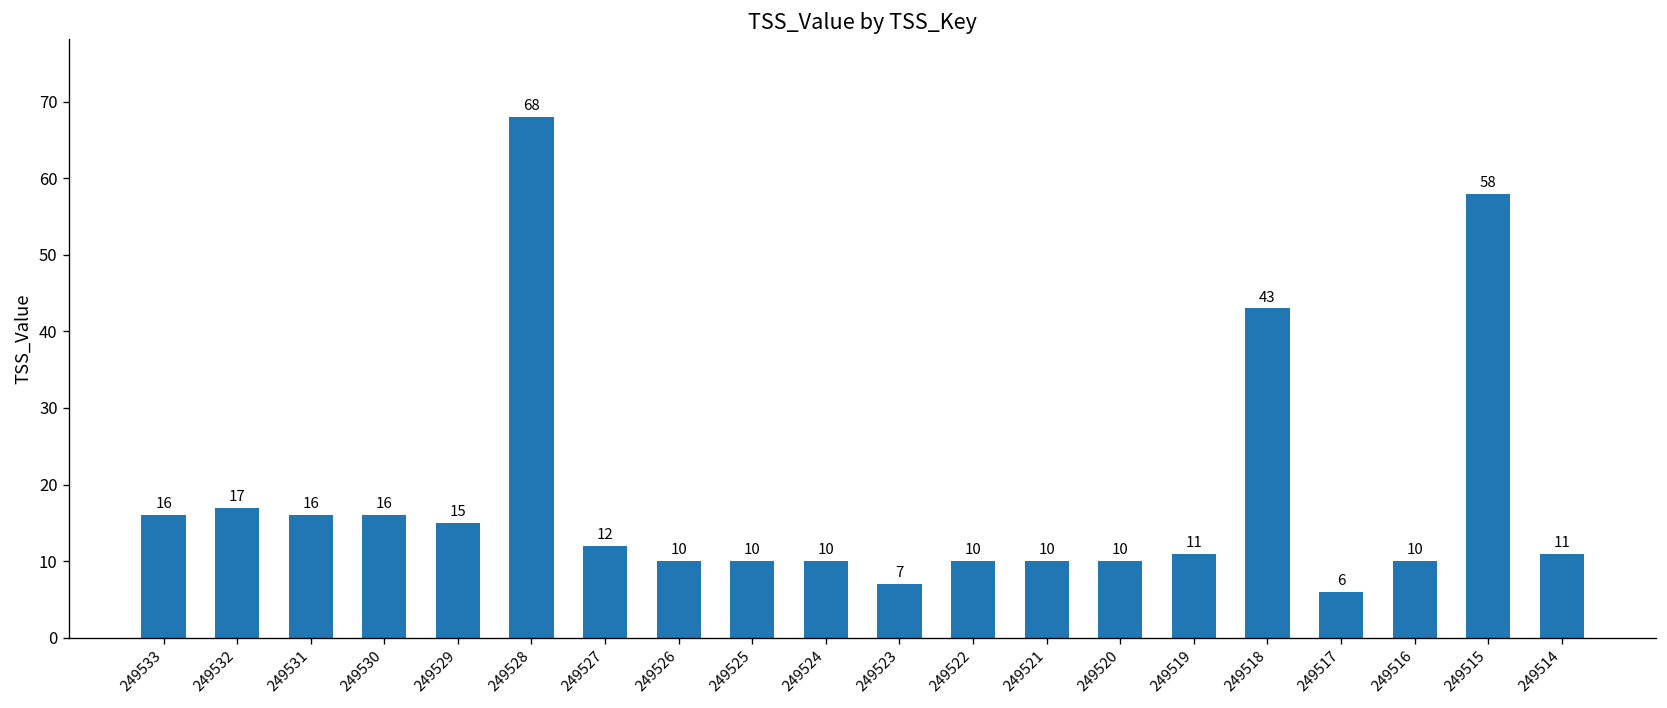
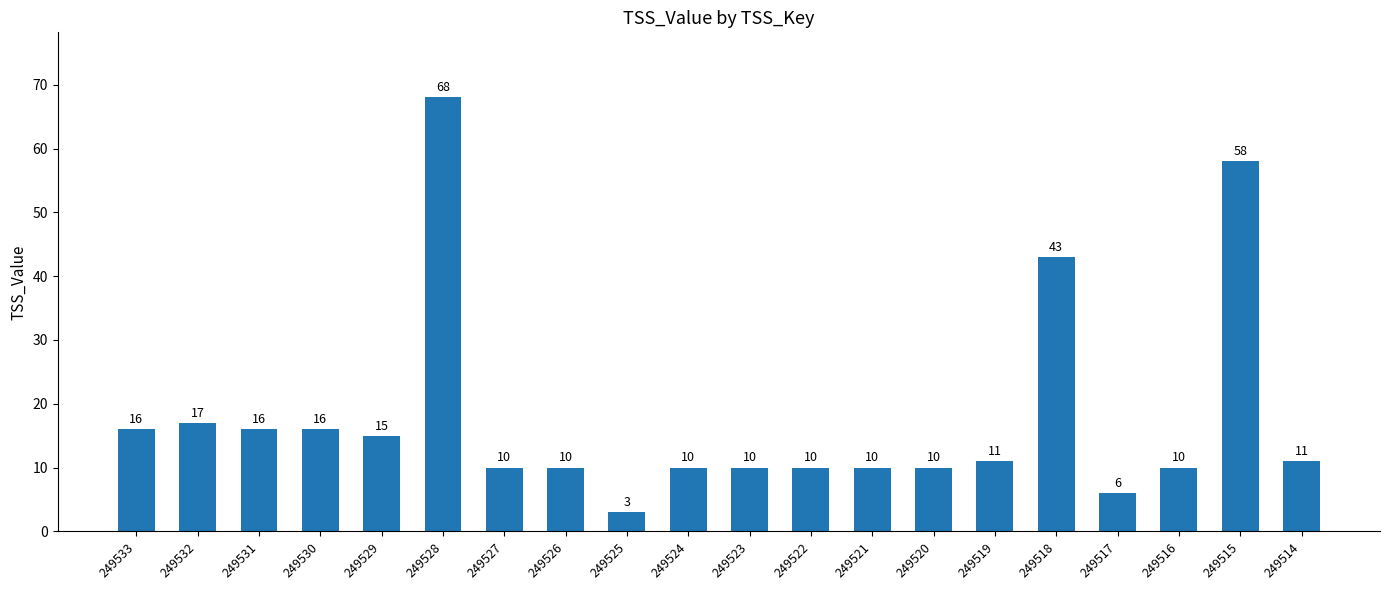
  {
    "249533": 16,
    "249532": 17,
    "249531": 16,
    "249530": 16,
    "249529": 15,
    "249528": 68,
-   "249527": 12,
+   "249527": 10,
    "249526": 10,
-   "249525": 10,
+   "249525": 3,
    "249524": 10,
-   "249523": 7,
+   "249523": 10,
    "249522": 10,
    "249521": 10,
    "249520": 10,
    "249519": 11,
    "249518": 43,
    "249517": 6,
    "249516": 10,
    "249515": 58,
    "249514": 11
  }
